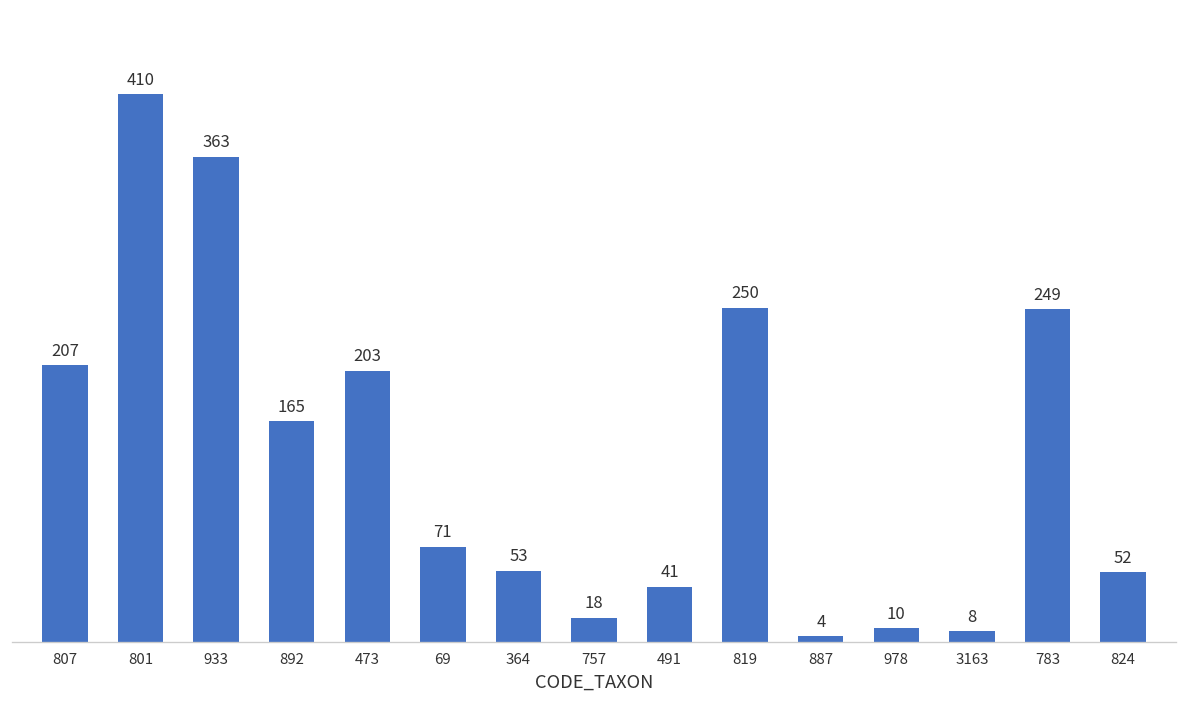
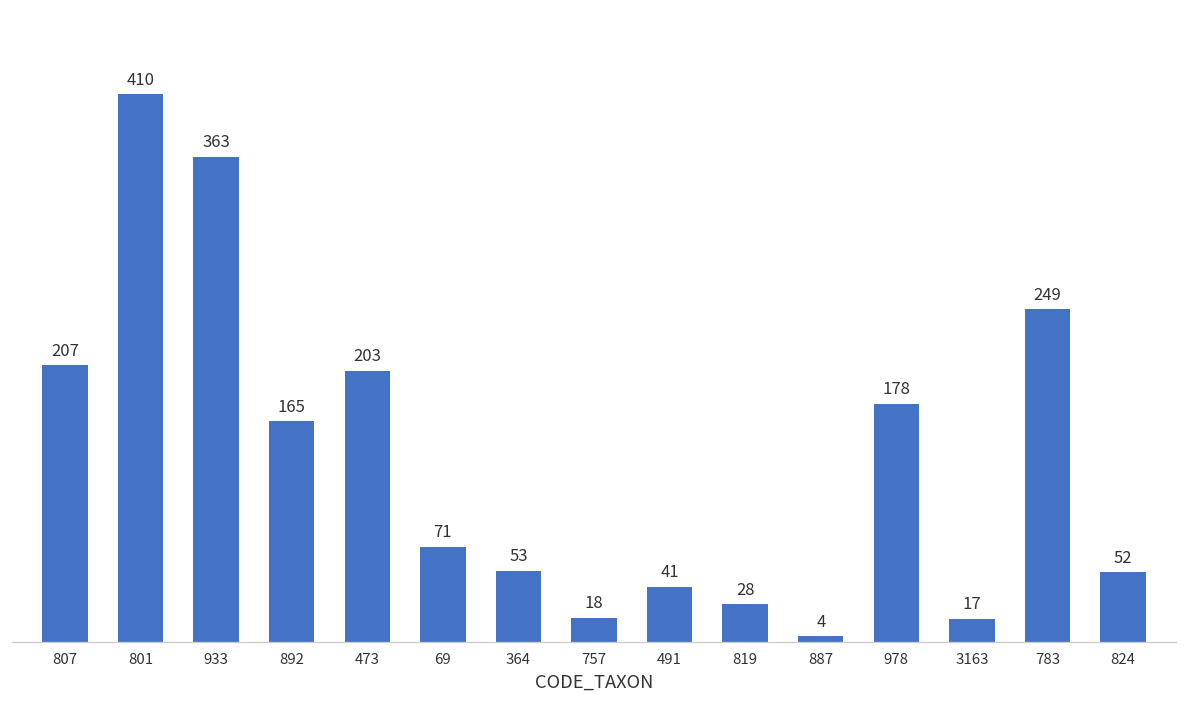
  {
    "807": 207,
    "801": 410,
    "933": 363,
    "892": 165,
    "473": 203,
    "69": 71,
    "364": 53,
    "757": 18,
    "491": 41,
-   "819": 250,
+   "819": 28,
    "887": 4,
-   "978": 10,
-   "3163": 8,
+   "978": 178,
+   "3163": 17,
    "783": 249,
    "824": 52
  }
